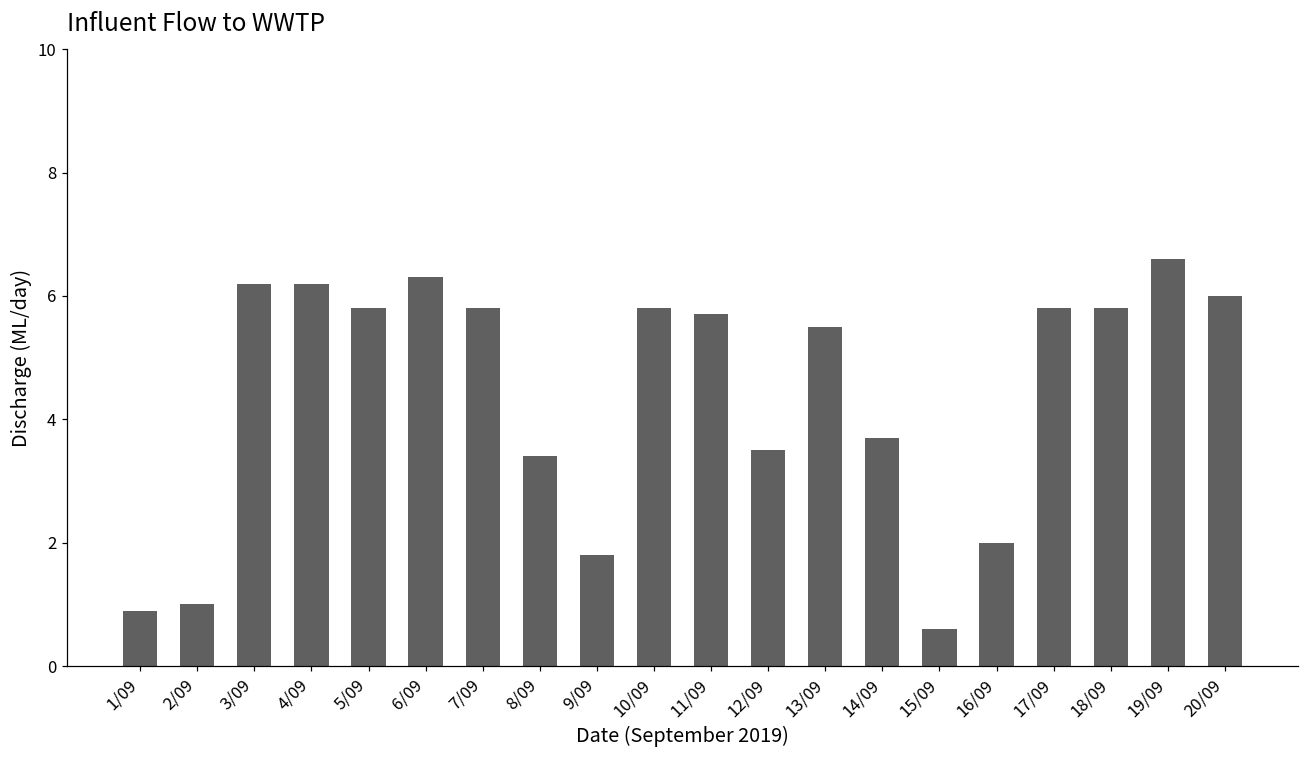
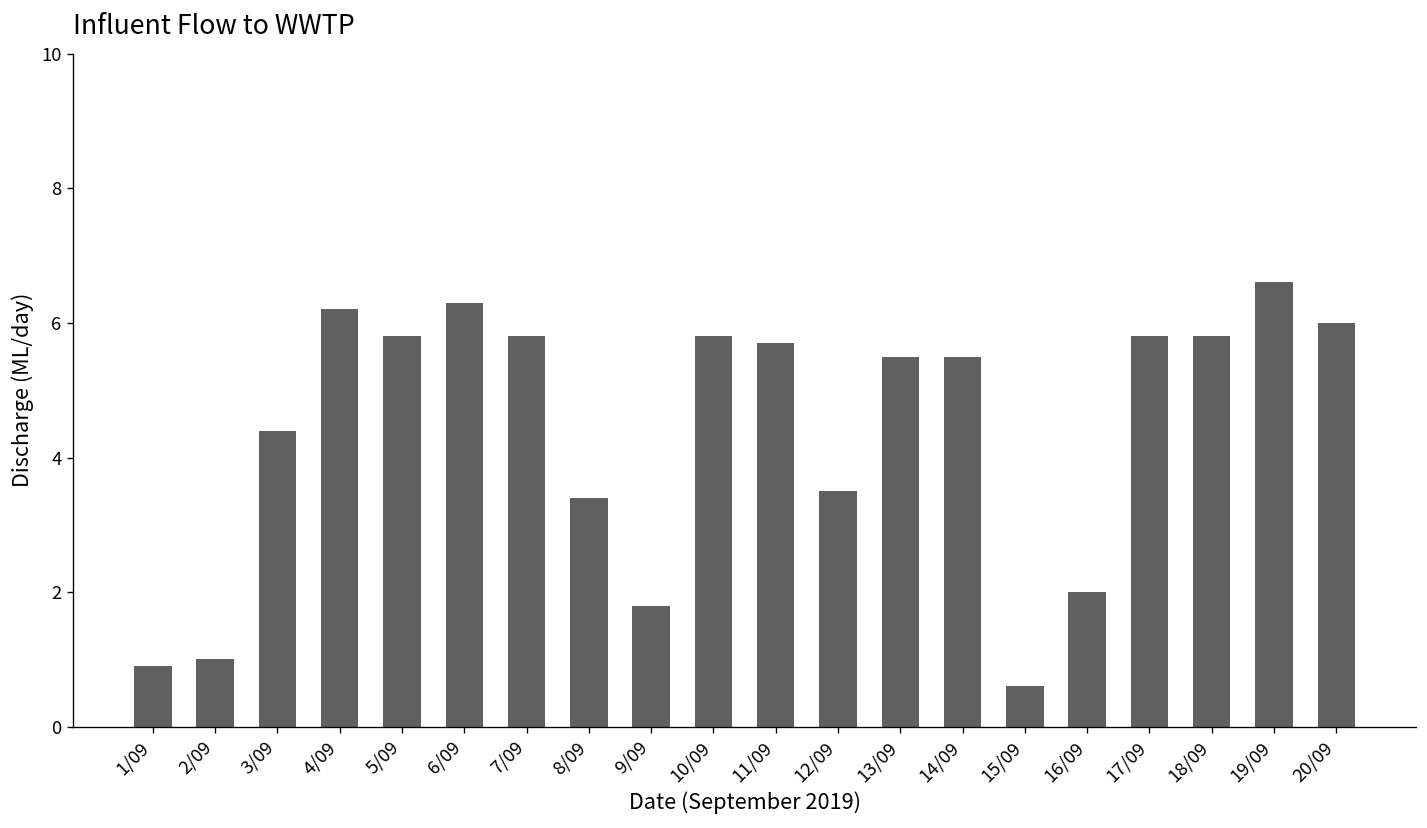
  {
    "1/09": 0.9,
    "2/09": 1.0,
-   "3/09": 6.2,
+   "3/09": 4.4,
    "4/09": 6.2,
    "5/09": 5.8,
    "6/09": 6.3,
    "7/09": 5.8,
    "8/09": 3.4,
    "9/09": 1.8,
    "10/09": 5.8,
    "11/09": 5.7,
    "12/09": 3.5,
    "13/09": 5.5,
-   "14/09": 3.7,
+   "14/09": 5.5,
    "15/09": 0.6,
    "16/09": 2.0,
    "17/09": 5.8,
    "18/09": 5.8,
    "19/09": 6.6,
    "20/09": 6.0
  }
